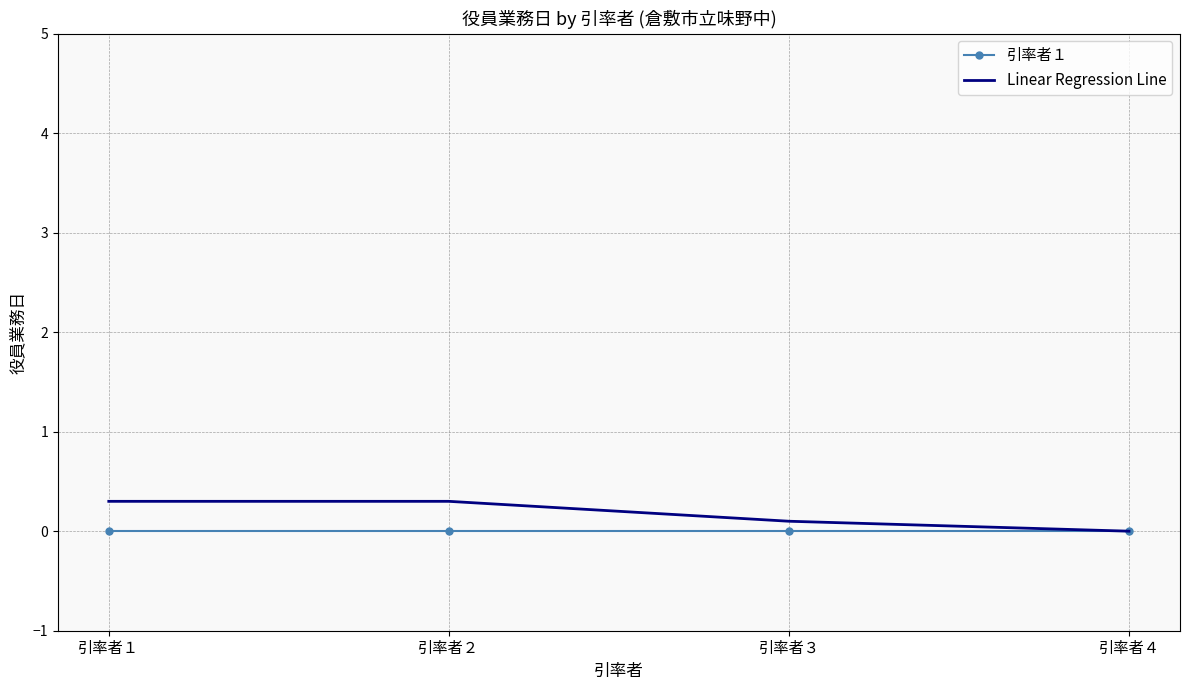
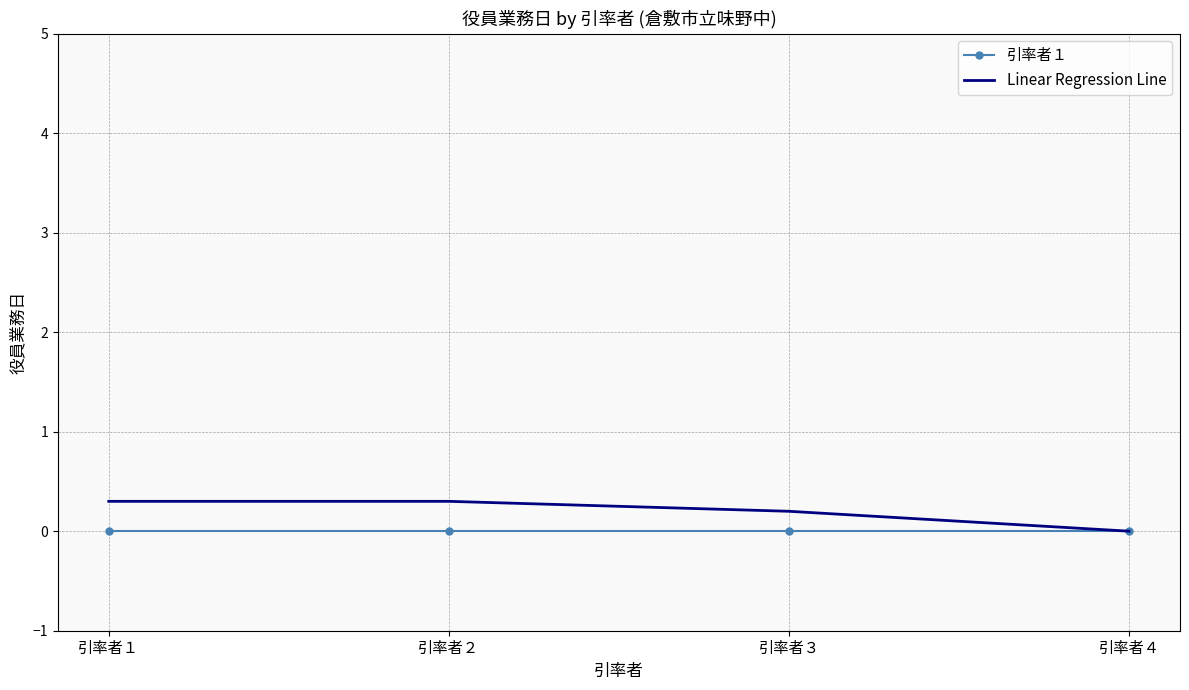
  {
    "引率者１": {
      "引率者１": 0.0,
      "引率者２": 0.0,
      "引率者３": 0.0
    },
    "Linear Regression Line": {
      "引率者１": 0.3,
      "引率者２": 0.3,
-     "引率者３": 0.1
+     "引率者３": 0.2
    }
  }
